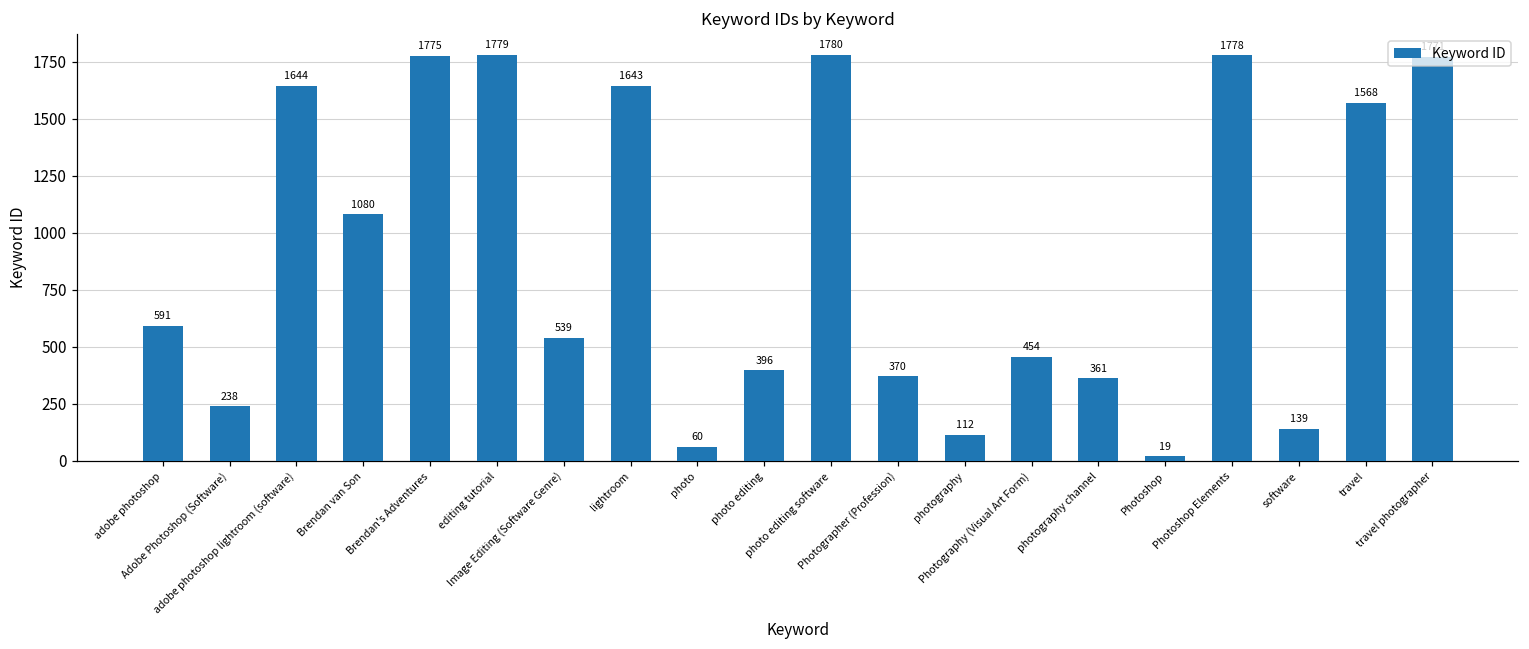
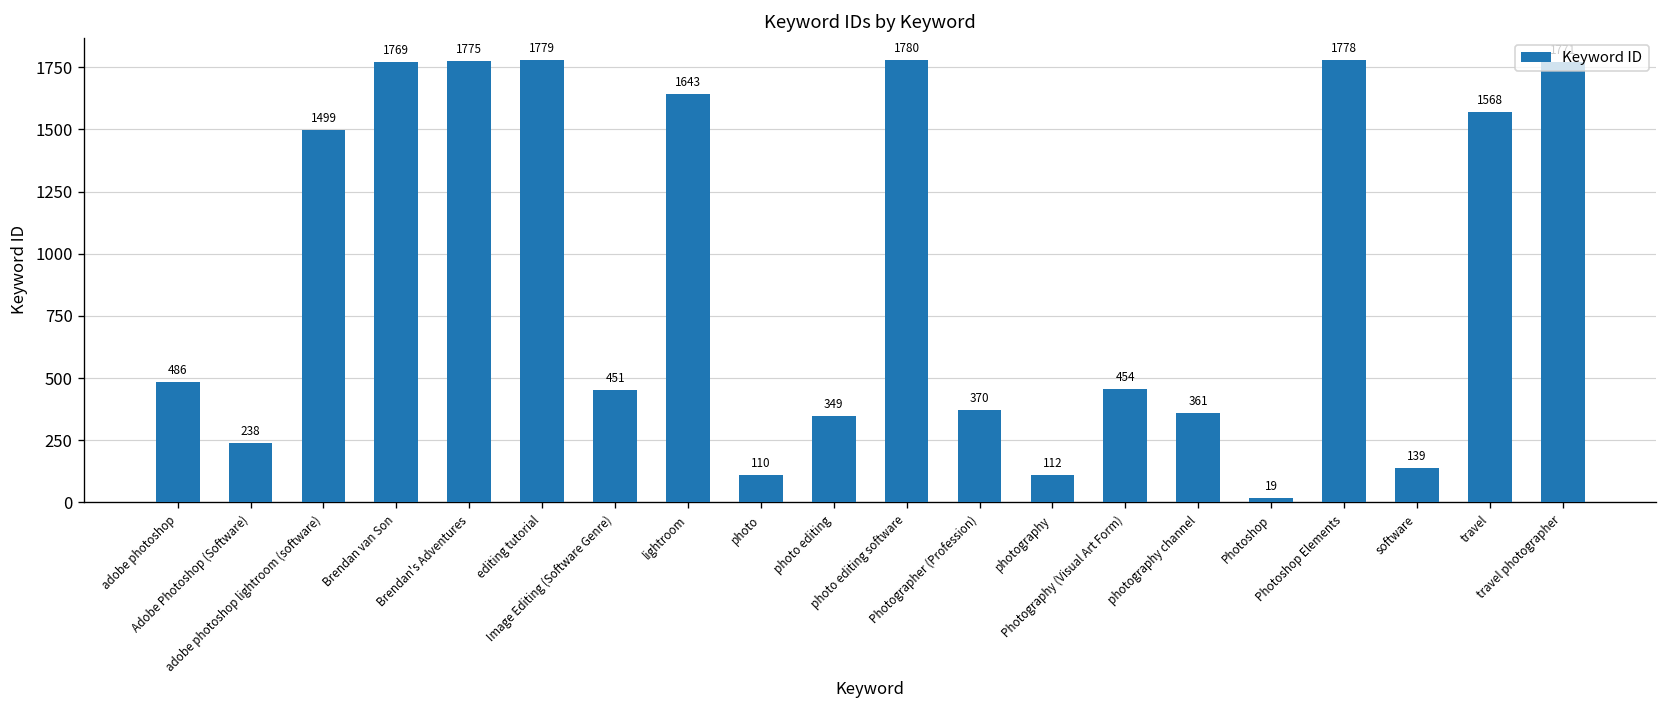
  {
-   "adobe photoshop": 591,
+   "adobe photoshop": 486,
    "Adobe Photoshop (Software)": 238,
-   "adobe photoshop lightroom (software)": 1644,
-   "Brendan van Son": 1080,
+   "adobe photoshop lightroom (software)": 1499,
+   "Brendan van Son": 1769,
    "Brendan's Adventures": 1775,
    "editing tutorial": 1779,
-   "Image Editing (Software Genre)": 539,
+   "Image Editing (Software Genre)": 451,
    "lightroom": 1643,
-   "photo": 60,
-   "photo editing": 396,
+   "photo": 110,
+   "photo editing": 349,
    "photo editing software": 1780,
    "Photographer (Profession)": 370,
    "photography": 112,
    "Photography (Visual Art Form)": 454,
    "photography channel": 361,
    "Photoshop": 19,
    "Photoshop Elements": 1778,
    "software": 139,
    "travel": 1568
  }
